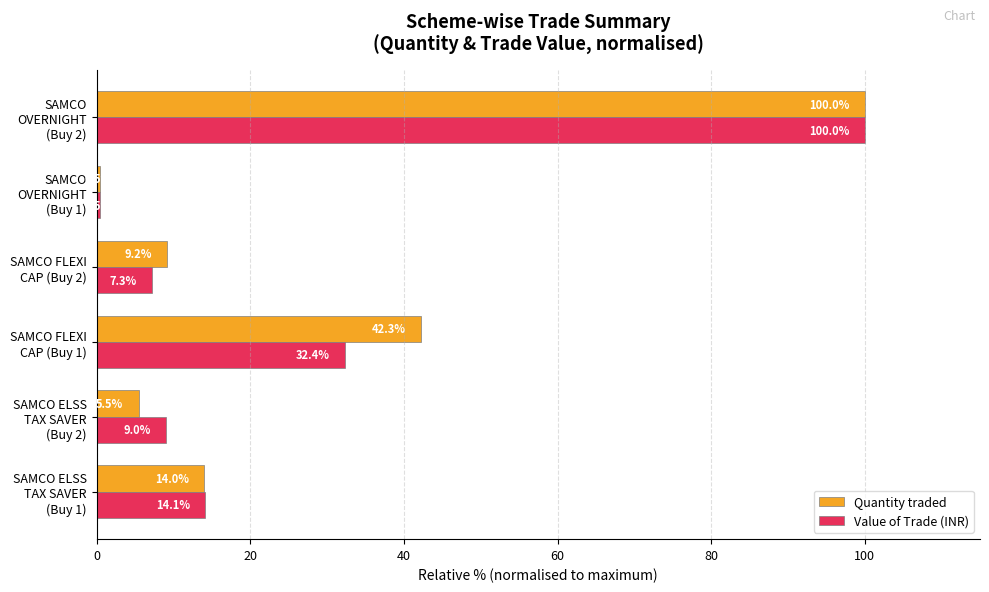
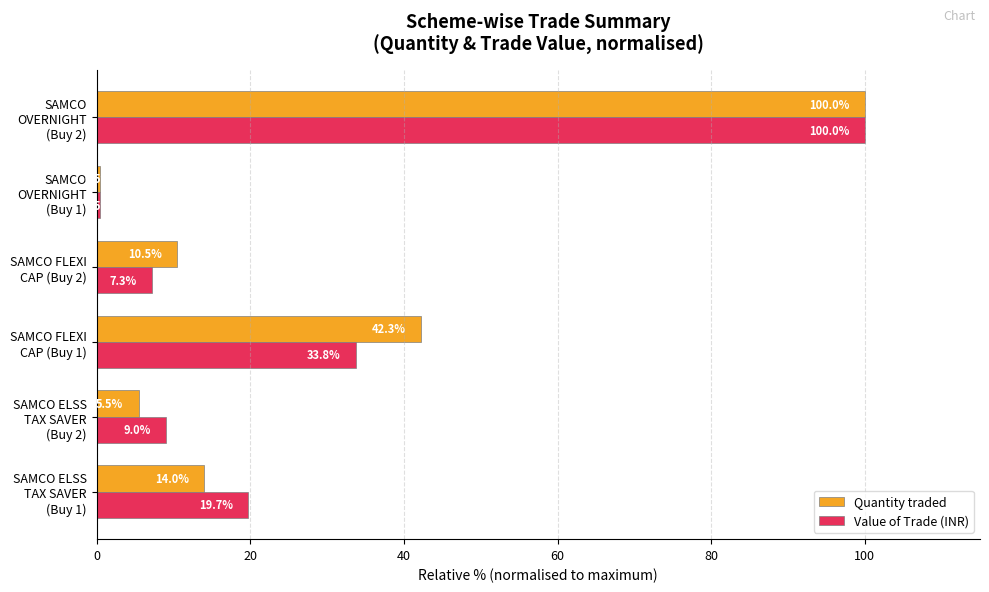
  {
    "Quantity traded": {
      "SAMCO OVERNIGHT (Buy 2)": "100.0%",
-     "SAMCO FLEXI CAP (Buy 2)": "9.2%",
+     "SAMCO FLEXI CAP (Buy 2)": "10.5%",
      "SAMCO FLEXI CAP (Buy 1)": "42.3%",
      "SAMCO ELSS TAX SAVER (Buy 2)": "5.5%",
      "SAMCO ELSS TAX SAVER (Buy 1)": "14.0%"
    },
    "Value of Trade (INR)": {
      "SAMCO OVERNIGHT (Buy 2)": "100.0%",
      "SAMCO FLEXI CAP (Buy 2)": "7.3%",
-     "SAMCO FLEXI CAP (Buy 1)": "32.4%",
+     "SAMCO FLEXI CAP (Buy 1)": "33.8%",
      "SAMCO ELSS TAX SAVER (Buy 2)": "9.0%",
-     "SAMCO ELSS TAX SAVER (Buy 1)": "14.1%"
+     "SAMCO ELSS TAX SAVER (Buy 1)": "19.7%"
    }
  }
